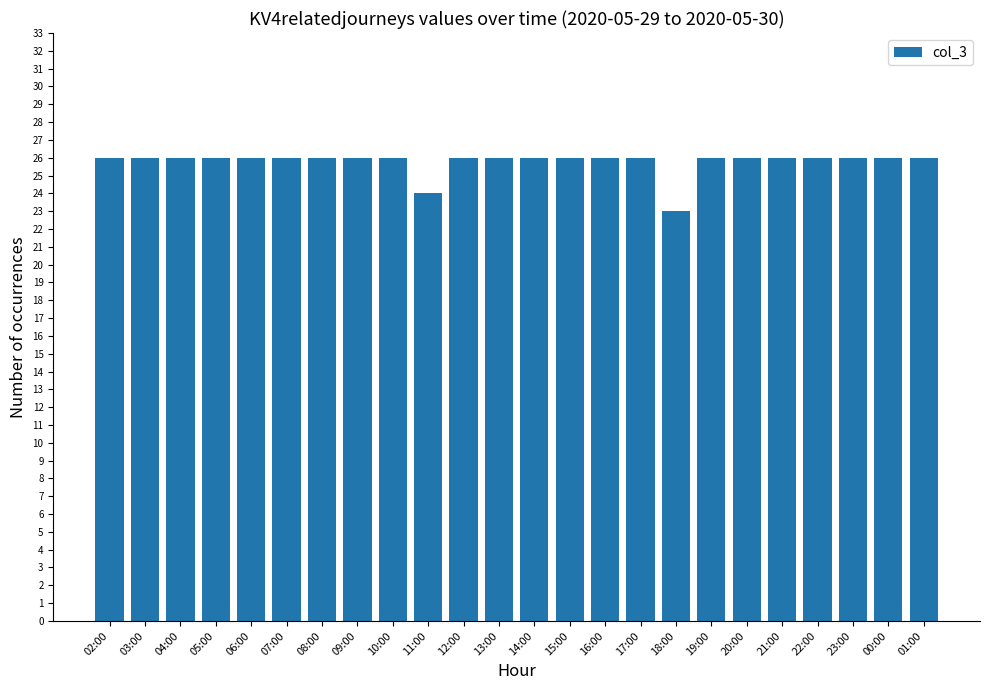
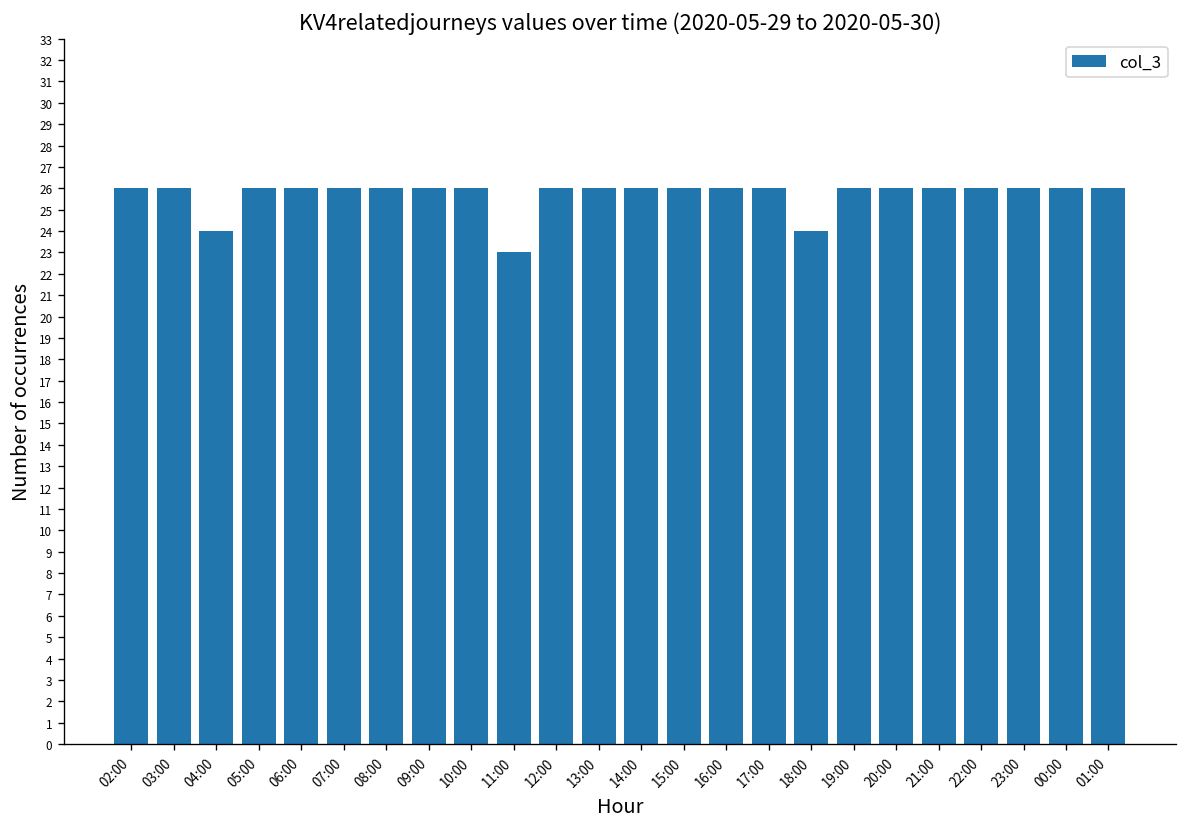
  {
    "02:00": 26,
    "03:00": 26,
-   "04:00": 26,
+   "04:00": 24,
    "05:00": 26,
    "06:00": 26,
    "07:00": 26,
    "08:00": 26,
    "09:00": 26,
    "10:00": 26,
-   "11:00": 24,
+   "11:00": 23,
    "12:00": 26,
    "13:00": 26,
    "14:00": 26,
    "15:00": 26,
    "16:00": 26,
    "17:00": 26,
-   "18:00": 23,
+   "18:00": 24,
    "19:00": 26,
    "20:00": 26,
    "21:00": 26,
    "22:00": 26,
    "23:00": 26,
    "00:00": 26,
    "01:00": 26
  }
